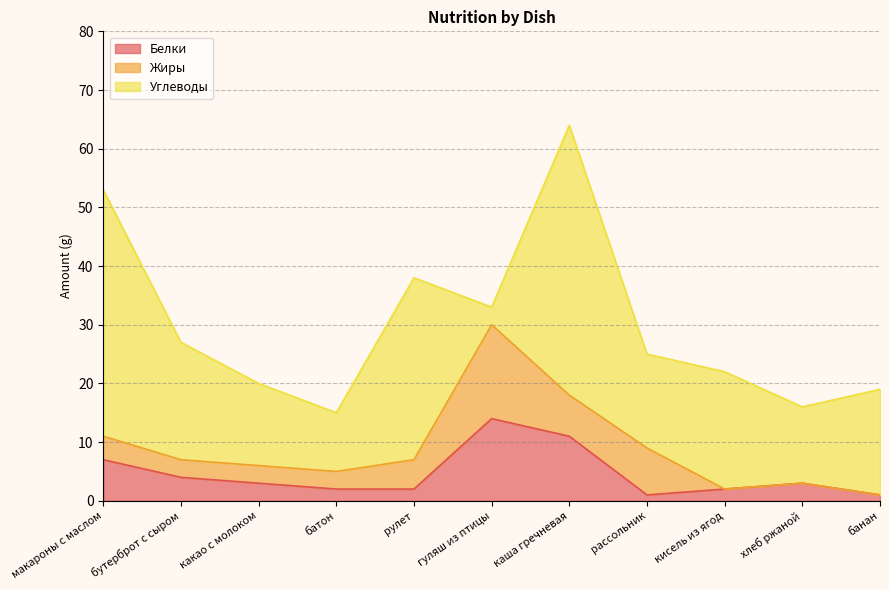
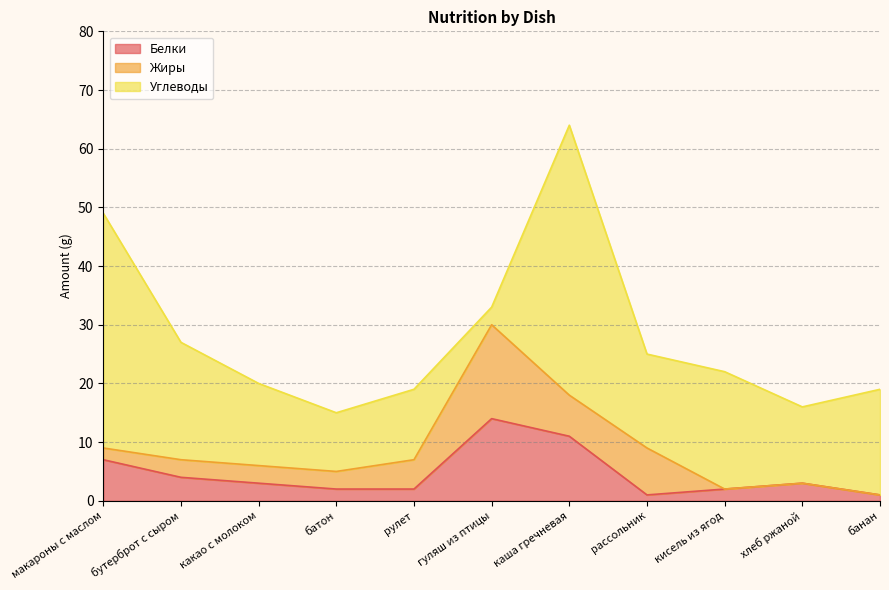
  {
    "Белки": {
      "макароны с маслом": 7,
      "бутерброт с сыром": 4,
      "какао с молоком": 3,
      "батон": 2,
      "рулет": 2,
      "гуляш из птицы": 14,
      "каша гречневая": 11,
      "рассольник": 1
    },
    "Жиры": {
-     "макароны с маслом": 4,
+     "макароны с маслом": 2,
      "бутерброт с сыром": 3,
      "какао с молоком": 3,
      "батон": 3,
      "рулет": 5,
      "гуляш из птицы": 16,
      "каша гречневая": 7,
      "рассольник": 8
    },
    "Углеводы": {
-     "макароны с маслом": 42,
+     "макароны с маслом": 40,
      "бутерброт с сыром": 20,
      "какао с молоком": 14,
      "батон": 10,
-     "рулет": 31,
+     "рулет": 12,
      "гуляш из птицы": 3,
      "каша гречневая": 46,
      "рассольник": 16,
      "кисель из ягод": 20,
      "хлеб ржаной": 13,
      "банан": 18
    }
  }
